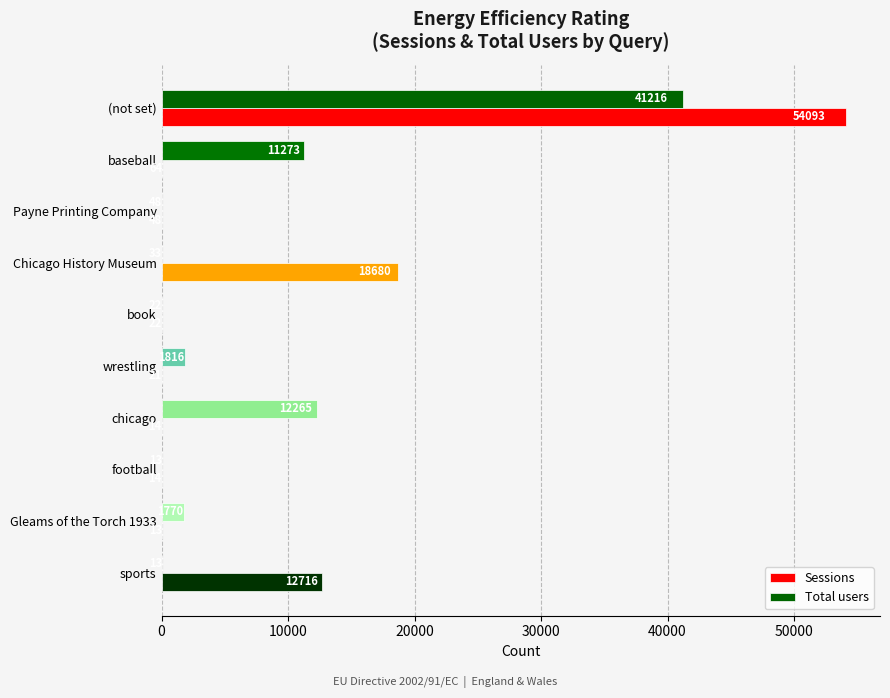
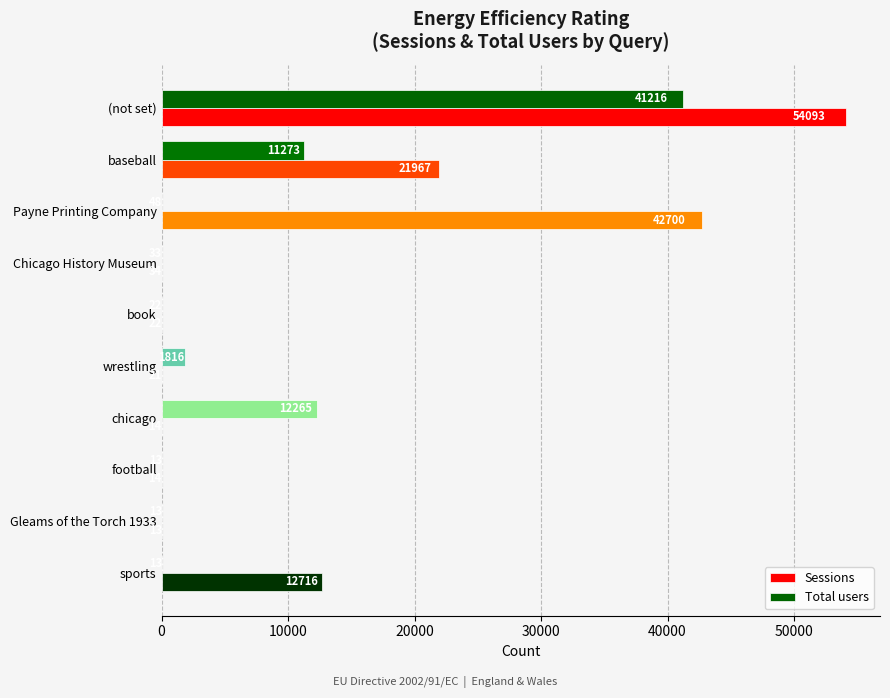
  {
    "Sessions": {
-     "baseball": 100,
-     "Payne Printing Company": 0,
-     "Chicago History Museum": 18700
+     "baseball": 22000,
+     "Payne Printing Company": 42700,
+     "Chicago History Museum": 0
    },
    "Total users": {
-     "Gleams of the Torch 1933": 1800
+     "Gleams of the Torch 1933": 0
    }
  }
